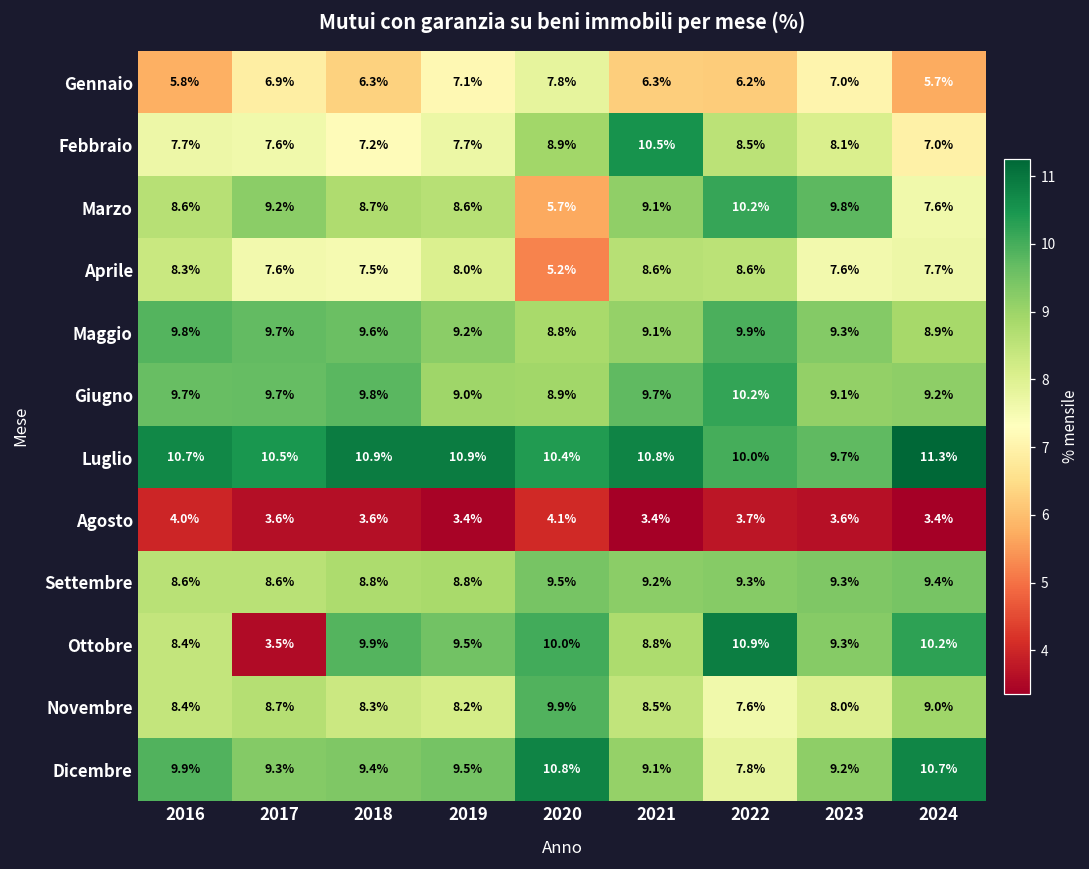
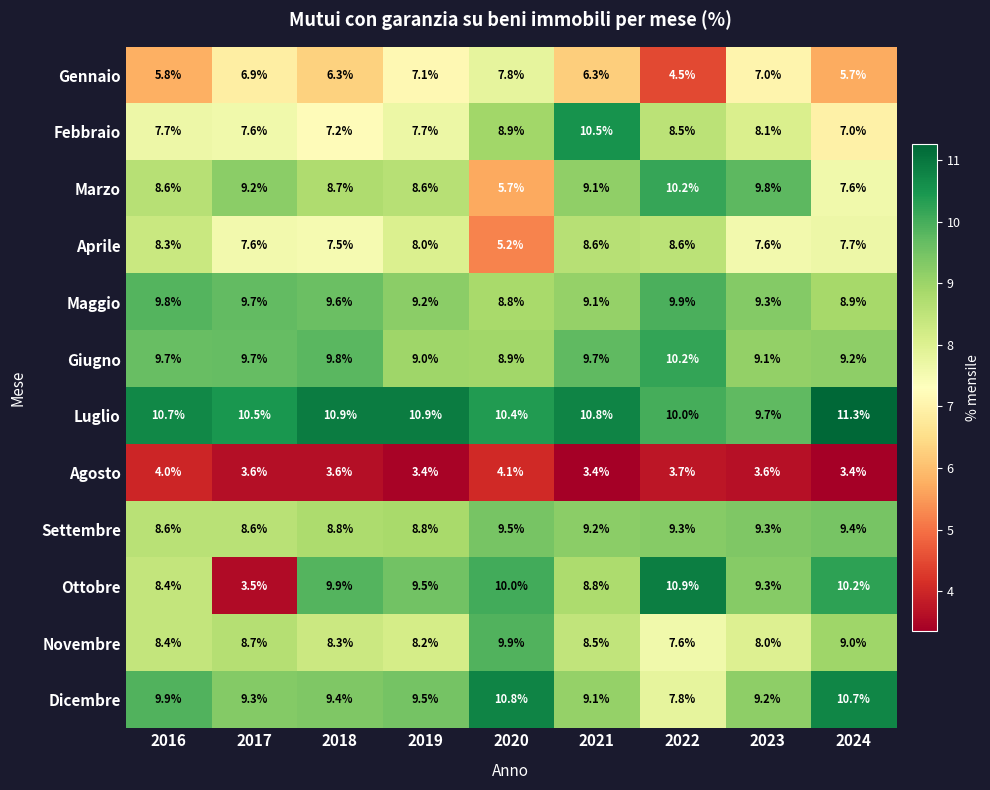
  {
    "Gennaio": {
      "2016": "5.8%",
      "2017": "6.9%",
      "2018": "6.3%",
      "2019": "7.1%",
      "2020": "7.8%",
      "2021": "6.3%",
-     "2022": "6.2%",
+     "2022": "4.5%",
      "2023": "7.0%",
      "2024": "5.7%"
    },
    "Febbraio": {
      "2016": "7.7%",
      "2017": "7.6%",
      "2018": "7.2%",
      "2019": "7.7%",
      "2020": "8.9%",
      "2021": "10.5%",
      "2022": "8.5%",
      "2023": "8.1%",
      "2024": "7.0%"
    },
    "Marzo": {
      "2016": "8.6%",
      "2017": "9.2%",
      "2018": "8.7%",
      "2019": "8.6%",
      "2020": "5.7%",
      "2021": "9.1%",
      "2022": "10.2%",
      "2023": "9.8%",
      "2024": "7.6%"
    },
    "Aprile": {
      "2016": "8.3%",
      "2017": "7.6%",
      "2018": "7.5%",
      "2019": "8.0%",
      "2020": "5.2%",
      "2021": "8.6%",
      "2022": "8.6%",
      "2023": "7.6%",
      "2024": "7.7%"
    },
    "Maggio": {
      "2016": "9.8%",
      "2017": "9.7%",
      "2018": "9.6%",
      "2019": "9.2%",
      "2020": "8.8%",
      "2021": "9.1%",
      "2022": "9.9%",
      "2023": "9.3%",
      "2024": "8.9%"
    },
    "Giugno": {
      "2016": "9.7%",
      "2017": "9.7%",
      "2018": "9.8%",
      "2019": "9.0%",
      "2020": "8.9%",
      "2021": "9.7%",
      "2022": "10.2%",
      "2023": "9.1%",
      "2024": "9.2%"
    },
    "Luglio": {
      "2016": "10.7%",
      "2017": "10.5%",
      "2018": "10.9%",
      "2019": "10.9%",
      "2020": "10.4%",
      "2021": "10.8%",
      "2022": "10.0%",
      "2023": "9.7%",
      "2024": "11.3%"
    },
    "Agosto": {
      "2016": "4.0%",
      "2017": "3.6%",
      "2018": "3.6%",
      "2019": "3.4%",
      "2020": "4.1%",
      "2021": "3.4%",
      "2022": "3.7%",
      "2023": "3.6%",
      "2024": "3.4%"
    },
    "Settembre": {
      "2016": "8.6%",
      "2017": "8.6%",
      "2018": "8.8%",
      "2019": "8.8%",
      "2020": "9.5%",
      "2021": "9.2%",
      "2022": "9.3%",
      "2023": "9.3%",
      "2024": "9.4%"
    },
    "Ottobre": {
      "2016": "8.4%",
      "2017": "3.5%",
      "2018": "9.9%",
      "2019": "9.5%",
      "2020": "10.0%",
      "2021": "8.8%",
      "2022": "10.9%",
      "2023": "9.3%",
      "2024": "10.2%"
    },
    "Novembre": {
      "2016": "8.4%",
      "2017": "8.7%",
      "2018": "8.3%",
      "2019": "8.2%",
      "2020": "9.9%",
      "2021": "8.5%",
      "2022": "7.6%",
      "2023": "8.0%",
      "2024": "9.0%"
    },
    "Dicembre": {
      "2016": "9.9%",
      "2017": "9.3%",
      "2018": "9.4%",
      "2019": "9.5%",
      "2020": "10.8%",
      "2021": "9.1%",
      "2022": "7.8%",
      "2023": "9.2%",
      "2024": "10.7%"
    }
  }
